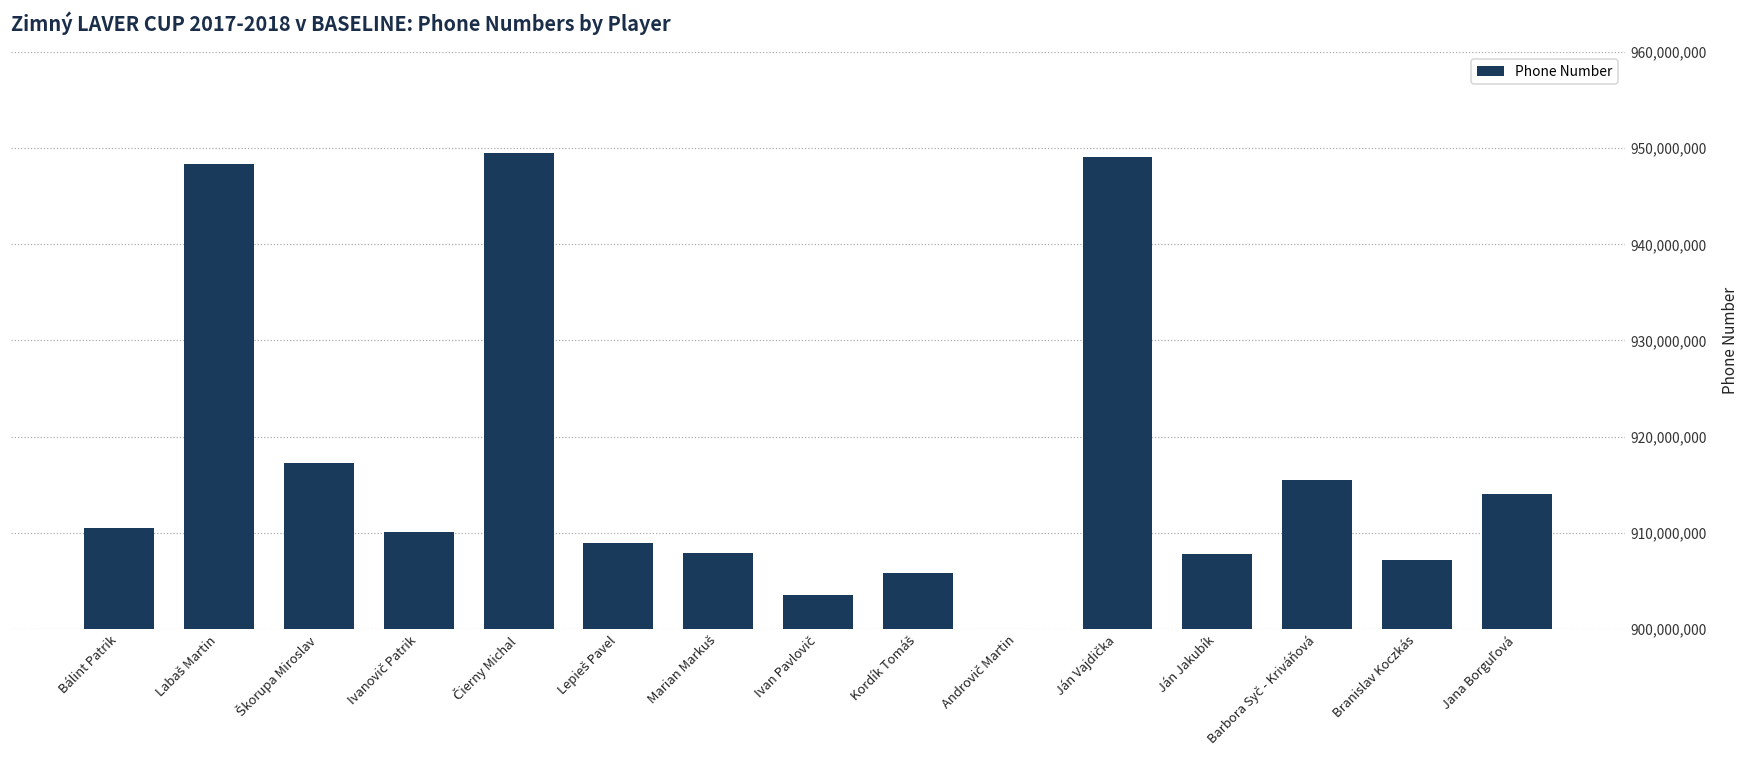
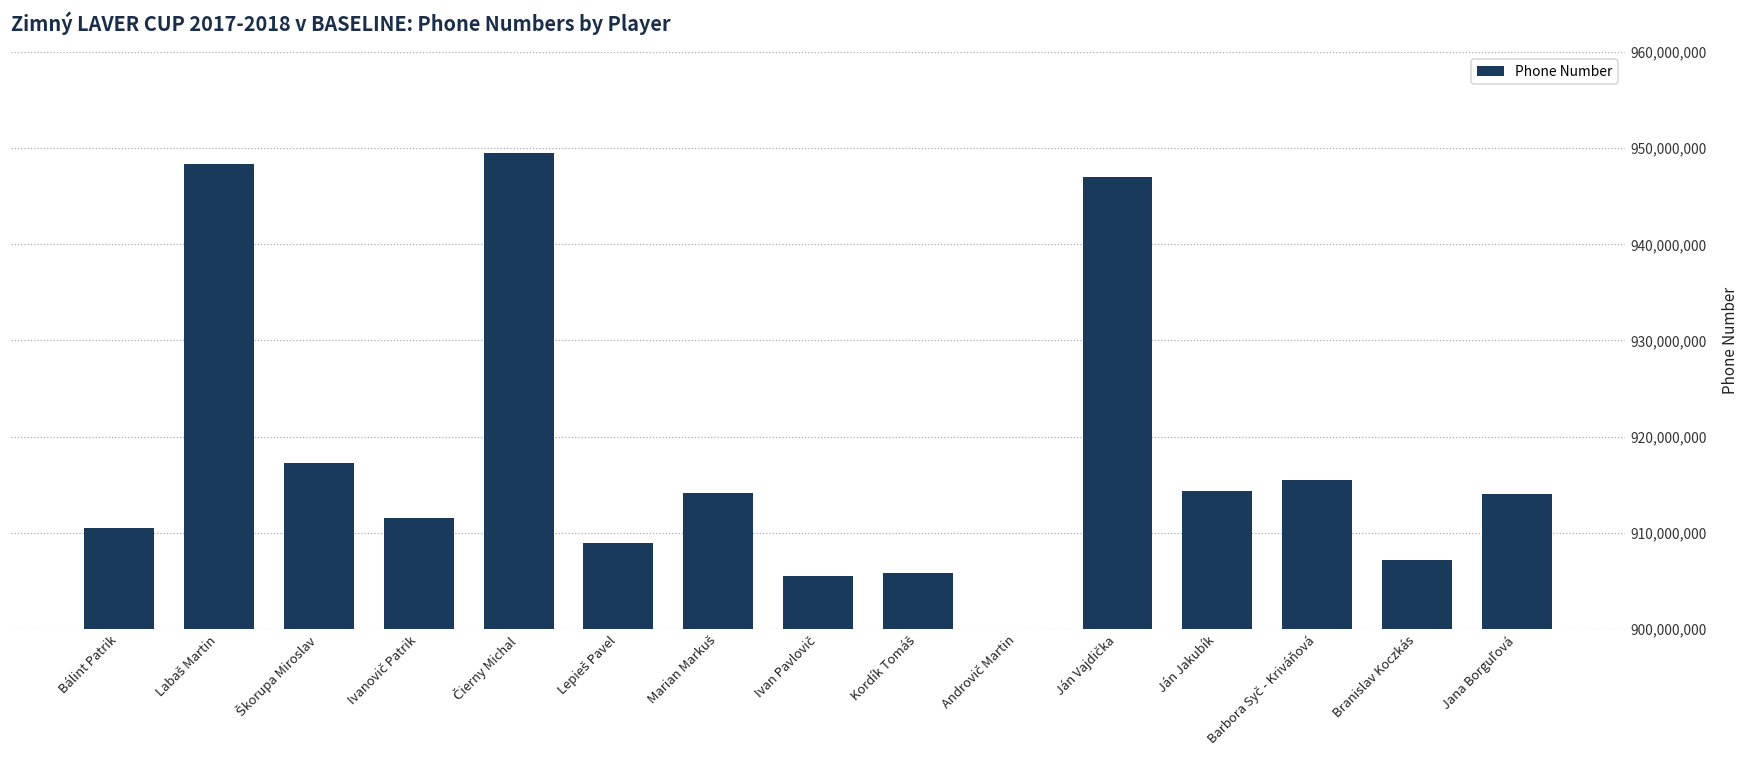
  {
    "Bálint Patrik": "910,000,000",
    "Labaš Martin": "948,000,000",
    "Škorupa Miroslav": "917,000,000",
-   "Ivanovič Patrik": "910,000,000",
+   "Ivanovič Patrik": "912,000,000",
    "Čierny Michal": "950,000,000",
    "Lepieš Pavel": "909,000,000",
-   "Marian Markuš": "908,000,000",
-   "Ivan Pavlovič": "904,000,000",
+   "Marian Markuš": "914,000,000",
+   "Ivan Pavlovič": "906,000,000",
    "Kordík Tomáš": "906,000,000",
-   "Ján Vajdička": "949,000,000",
-   "Ján Jakubík": "908,000,000",
+   "Ján Vajdička": "947,000,000",
+   "Ján Jakubík": "914,000,000",
    "Barbora Syč - Kriváňová": "916,000,000",
    "Branislav Koczkás": "907,000,000",
    "Jana Borguľová": "914,000,000"
  }
